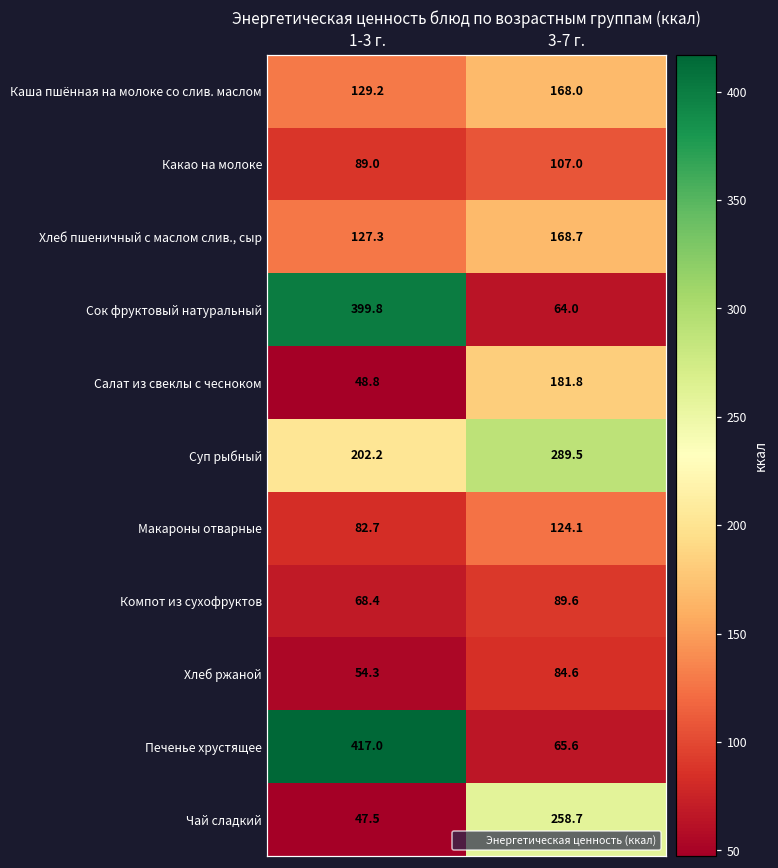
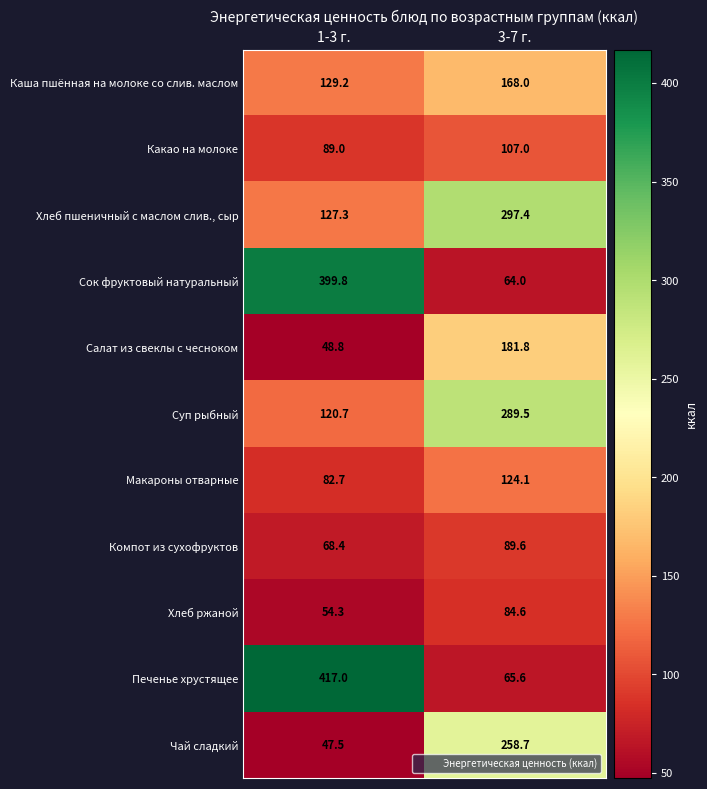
  {
    "Каша пшённая на молоке со слив. маслом": {
      "1-3 г.": 129.2,
      "3-7 г.": 168.0
    },
    "Какао на молоке": {
      "1-3 г.": 89.0,
      "3-7 г.": 107.0
    },
    "Хлеб пшеничный с маслом слив., сыр": {
      "1-3 г.": 127.3,
-     "3-7 г.": 168.7
+     "3-7 г.": 297.4
    },
    "Сок фруктовый натуральный": {
      "1-3 г.": 399.8,
      "3-7 г.": 64.0
    },
    "Салат из свеклы с чесноком": {
      "1-3 г.": 48.8,
      "3-7 г.": 181.8
    },
    "Суп рыбный": {
-     "1-3 г.": 202.2,
+     "1-3 г.": 120.7,
      "3-7 г.": 289.5
    },
    "Макароны отварные": {
      "1-3 г.": 82.7,
      "3-7 г.": 124.1
    },
    "Компот из сухофруктов": {
      "1-3 г.": 68.4,
      "3-7 г.": 89.6
    },
    "Хлеб ржаной": {
      "1-3 г.": 54.3,
      "3-7 г.": 84.6
    },
    "Печенье хрустящее": {
      "1-3 г.": 417.0,
      "3-7 г.": 65.6
    },
    "Чай сладкий": {
      "1-3 г.": 47.5,
      "3-7 г.": 258.7
    }
  }
